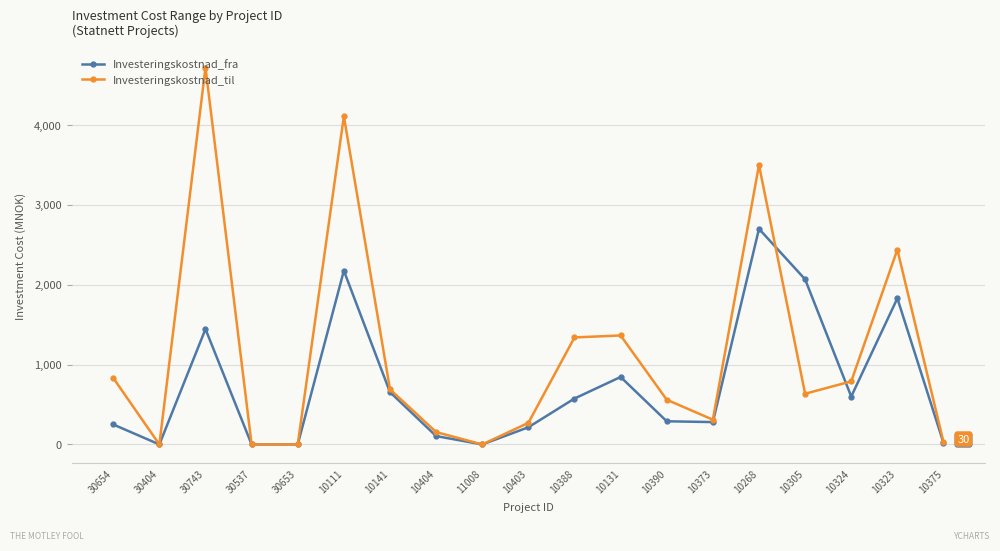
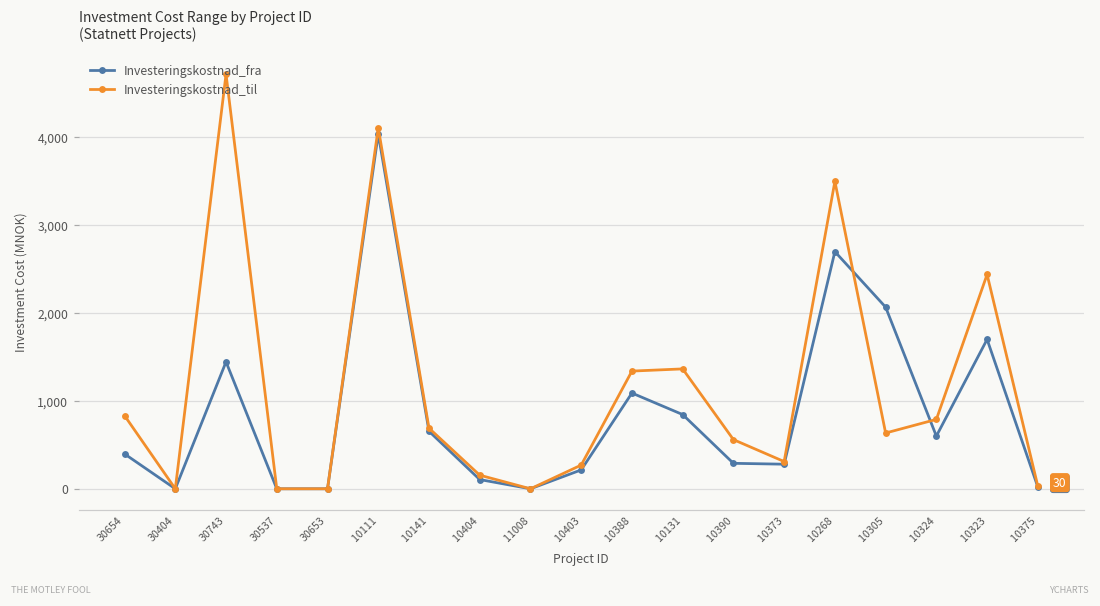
  {
    "Investeringskostnad_fra": {
-     "30654": "300",
+     "30654": "400",
      "30743": "1,400",
-     "10111": "2,200",
+     "10111": "4,000",
      "10141": "700",
      "10404": "100",
      "10403": "200",
-     "10388": "600",
+     "10388": "1,100",
      "10131": "800",
      "10390": "300",
      "10268": "2,700",
      "10305": "2,100",
      "10324": "600",
-     "10323": "1,800"
+     "10323": "1,700"
    },
    "Investeringskostnad_til": {
      "30654": "800",
      "30743": "4,700",
      "10111": "4,100",
      "10141": "700",
      "10404": "200",
      "10403": "300",
      "10388": "1,300",
      "10131": "1,400",
      "10390": "600",
      "10268": "3,500",
      "10305": "600",
      "10324": "800",
      "10323": "2,400"
    }
  }
